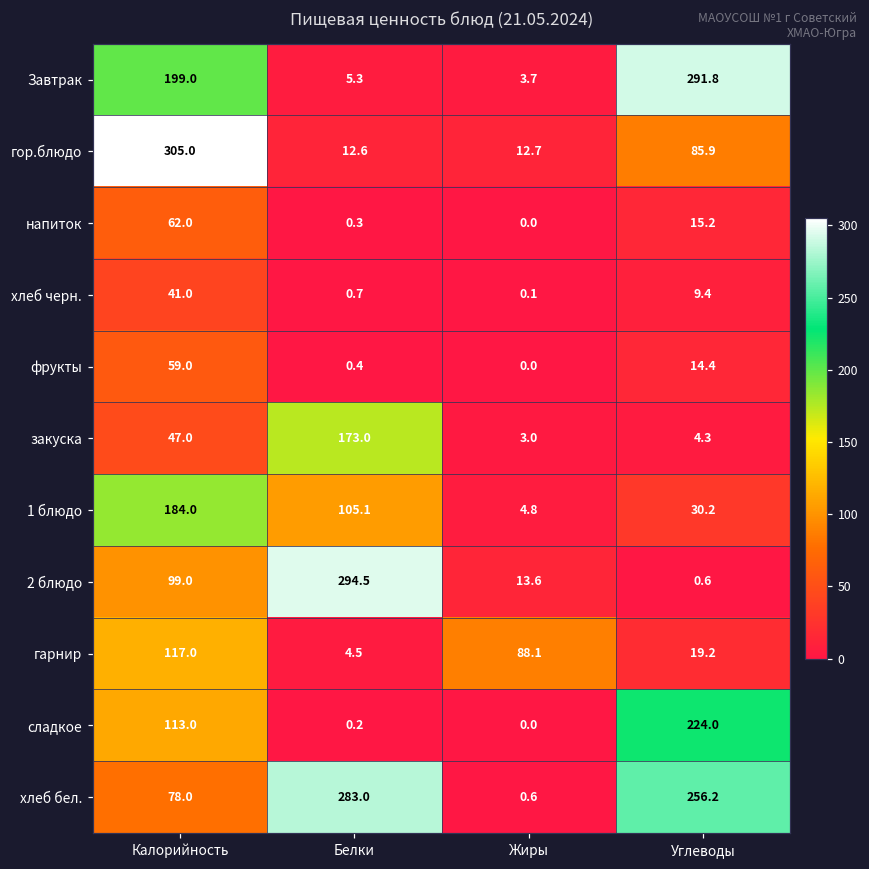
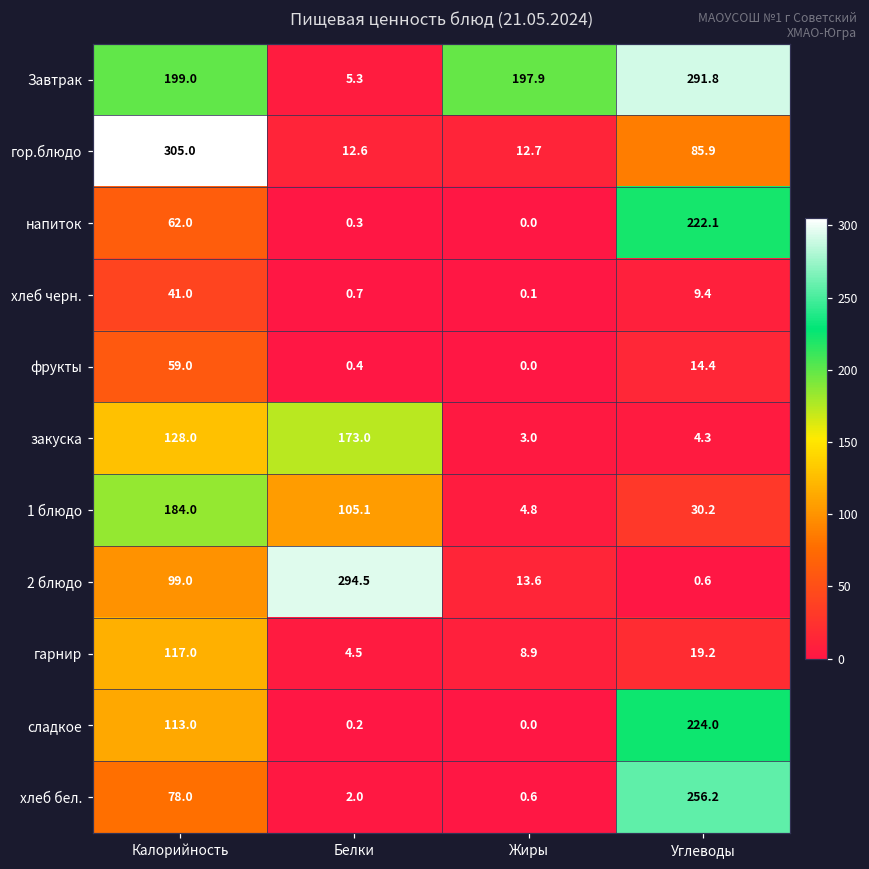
  {
    "Завтрак": {
      "Калорийность": 199.0,
      "Белки": 5.3,
-     "Жиры": 3.7,
+     "Жиры": 197.9,
      "Углеводы": 291.8
    },
    "гор.блюдо": {
      "Калорийность": 305.0,
      "Белки": 12.6,
      "Жиры": 12.7,
      "Углеводы": 85.9
    },
    "напиток": {
      "Калорийность": 62.0,
      "Белки": 0.3,
      "Жиры": 0.0,
-     "Углеводы": 15.2
+     "Углеводы": 222.1
    },
    "хлеб черн.": {
      "Калорийность": 41.0,
      "Белки": 0.7,
      "Жиры": 0.1,
      "Углеводы": 9.4
    },
    "фрукты": {
      "Калорийность": 59.0,
      "Белки": 0.4,
      "Жиры": 0.0,
      "Углеводы": 14.4
    },
    "закуска": {
-     "Калорийность": 47.0,
+     "Калорийность": 128.0,
      "Белки": 173.0,
      "Жиры": 3.0,
      "Углеводы": 4.3
    },
    "1 блюдо": {
      "Калорийность": 184.0,
      "Белки": 105.1,
      "Жиры": 4.8,
      "Углеводы": 30.2
    },
    "2 блюдо": {
      "Калорийность": 99.0,
      "Белки": 294.5,
      "Жиры": 13.6,
      "Углеводы": 0.6
    },
    "гарнир": {
      "Калорийность": 117.0,
      "Белки": 4.5,
-     "Жиры": 88.1,
+     "Жиры": 8.9,
      "Углеводы": 19.2
    },
    "сладкое": {
      "Калорийность": 113.0,
      "Белки": 0.2,
      "Жиры": 0.0,
      "Углеводы": 224.0
    },
    "хлеб бел.": {
      "Калорийность": 78.0,
-     "Белки": 283.0,
+     "Белки": 2.0,
      "Жиры": 0.6,
      "Углеводы": 256.2
    }
  }
